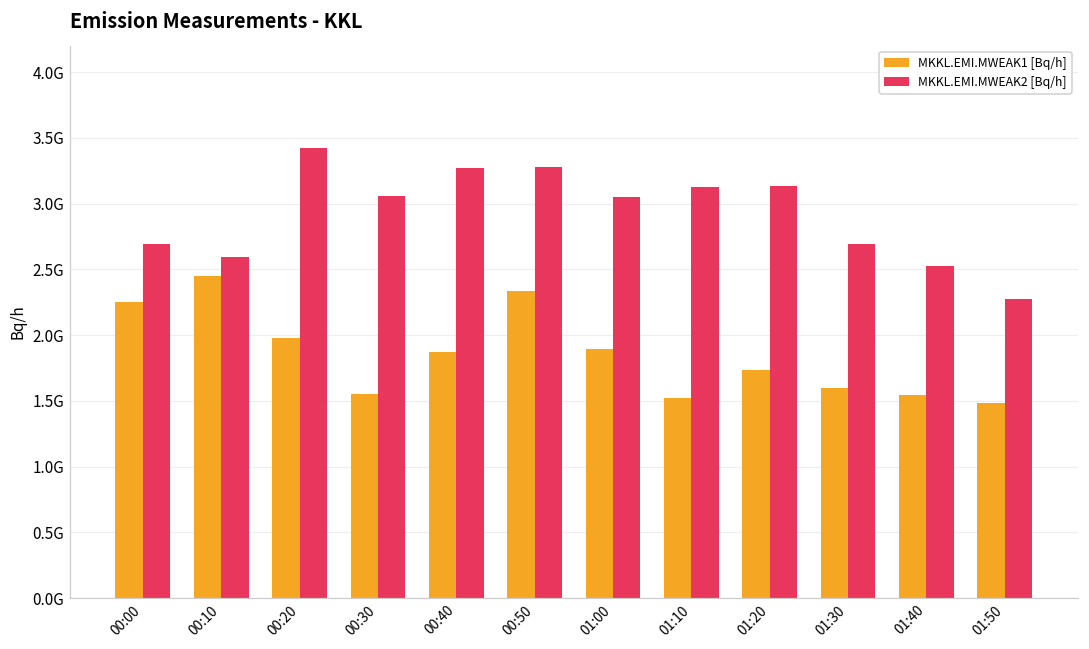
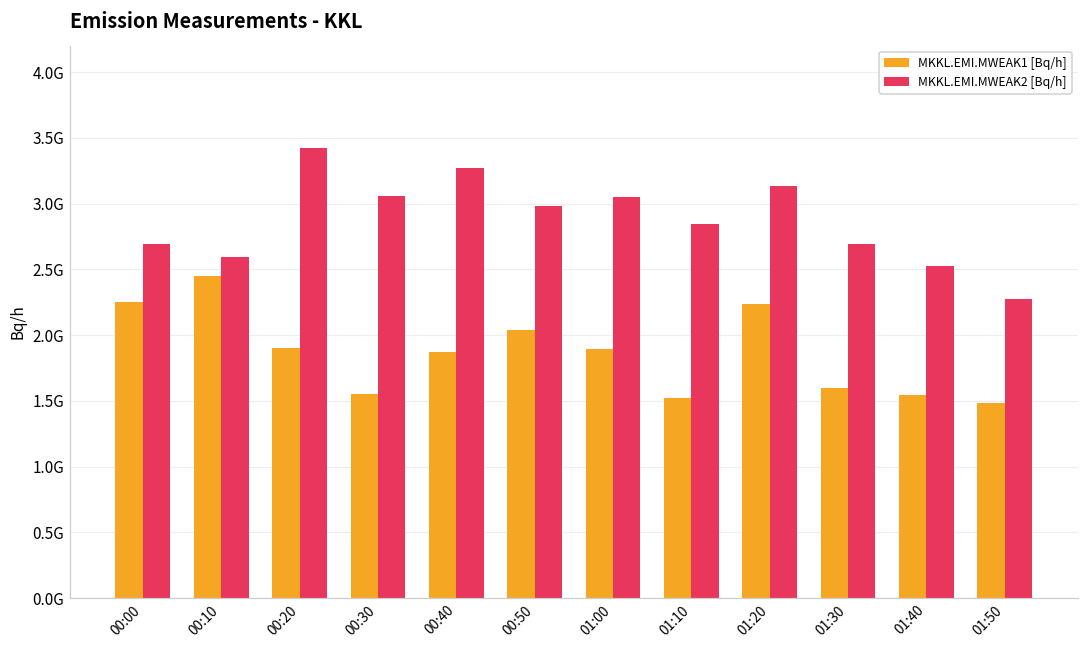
  {
    "MKKL.EMI.MWEAK1 [Bq/h]": {
      "00:00": 2250000000,
      "00:10": 2450000000,
-     "00:20": 1980000000,
+     "00:20": 1900000000,
      "00:30": 1550000000,
      "00:40": 1870000000,
-     "00:50": 2330000000,
+     "00:50": 2040000000,
      "01:00": 1900000000,
      "01:10": 1520000000,
-     "01:20": 1740000000,
+     "01:20": 2240000000,
      "01:30": 1600000000,
      "01:40": 1550000000,
      "01:50": 1480000000
    },
    "MKKL.EMI.MWEAK2 [Bq/h]": {
      "00:00": 2690000000,
      "00:10": 2600000000,
      "00:20": 3420000000,
      "00:30": 3060000000,
      "00:40": 3270000000,
-     "00:50": 3280000000,
+     "00:50": 2990000000,
      "01:00": 3050000000,
-     "01:10": 3130000000,
+     "01:10": 2850000000,
      "01:20": 3130000000,
      "01:30": 2690000000,
      "01:40": 2530000000,
      "01:50": 2280000000
    }
  }
